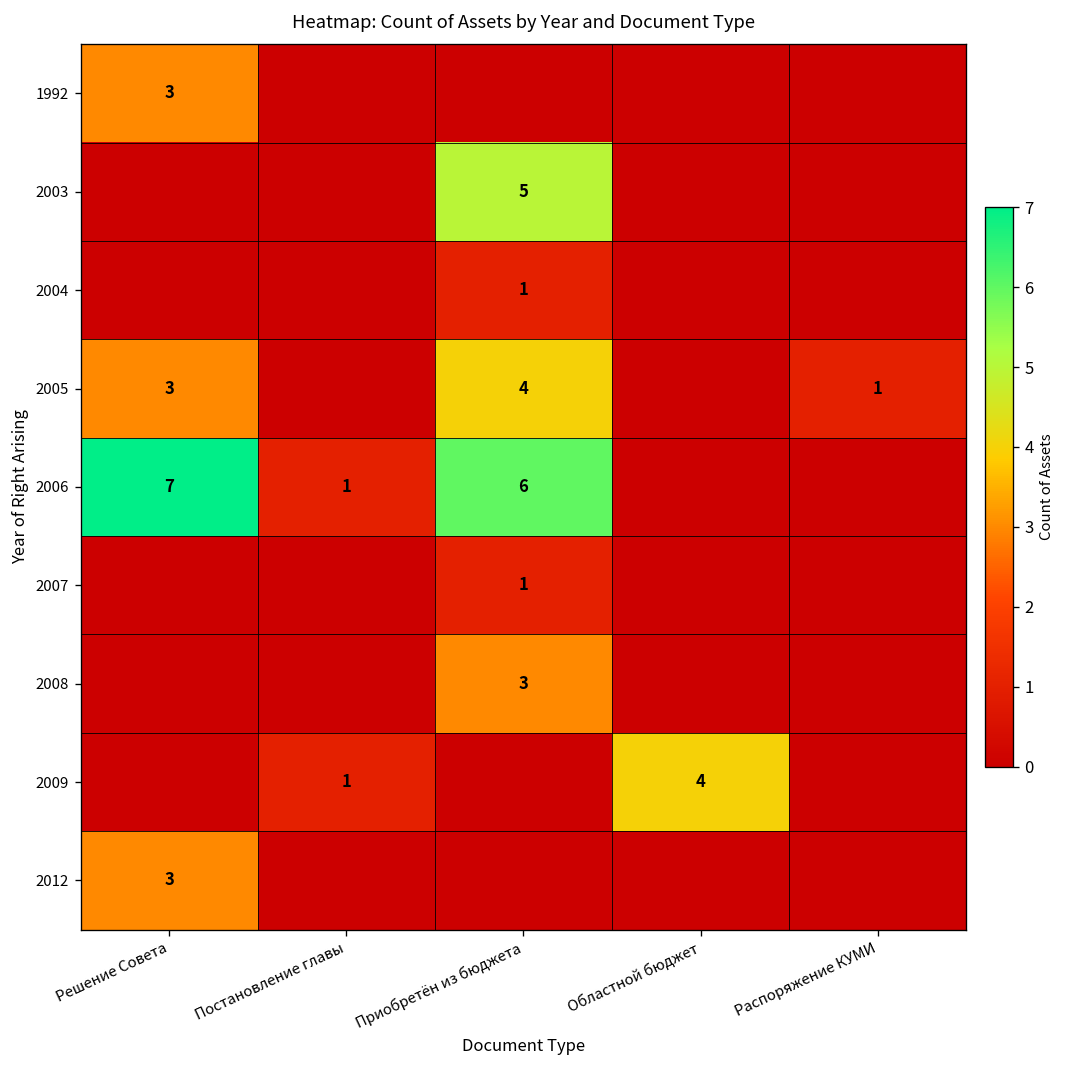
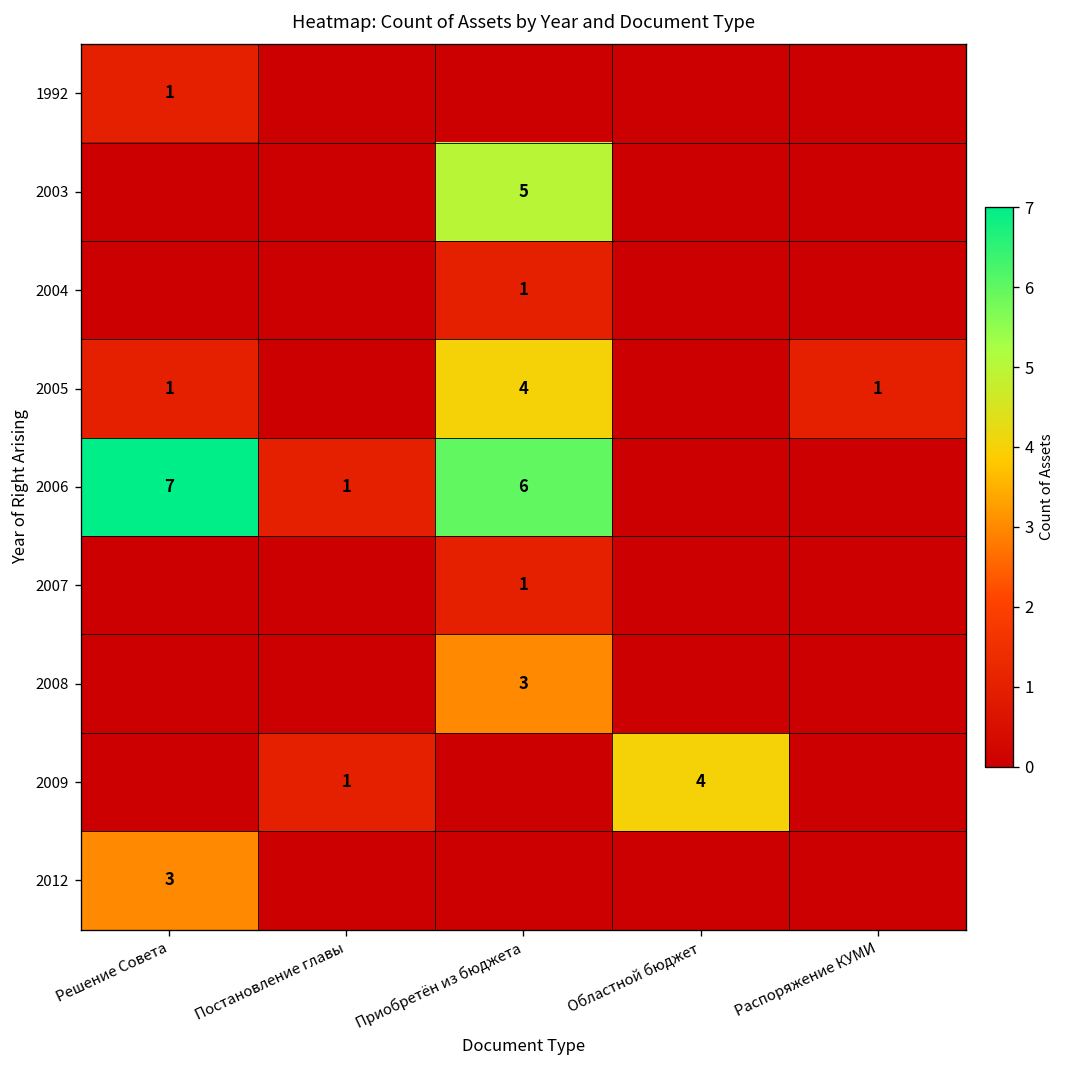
  {
    "1992": {
-     "Решение Совета": 3
+     "Решение Совета": 1
    },
    "2003": {
      "Приобретён из бюджета": 5
    },
    "2004": {
      "Приобретён из бюджета": 1
    },
    "2005": {
-     "Решение Совета": 3,
+     "Решение Совета": 1,
      "Приобретён из бюджета": 4,
      "Распоряжение КУМИ": 1
    },
    "2006": {
      "Решение Совета": 7,
      "Постановление главы": 1,
      "Приобретён из бюджета": 6
    },
    "2007": {
      "Приобретён из бюджета": 1
    },
    "2008": {
      "Приобретён из бюджета": 3
    },
    "2009": {
      "Постановление главы": 1,
      "Областной бюджет": 4
    },
    "2012": {
      "Решение Совета": 3
    }
  }
